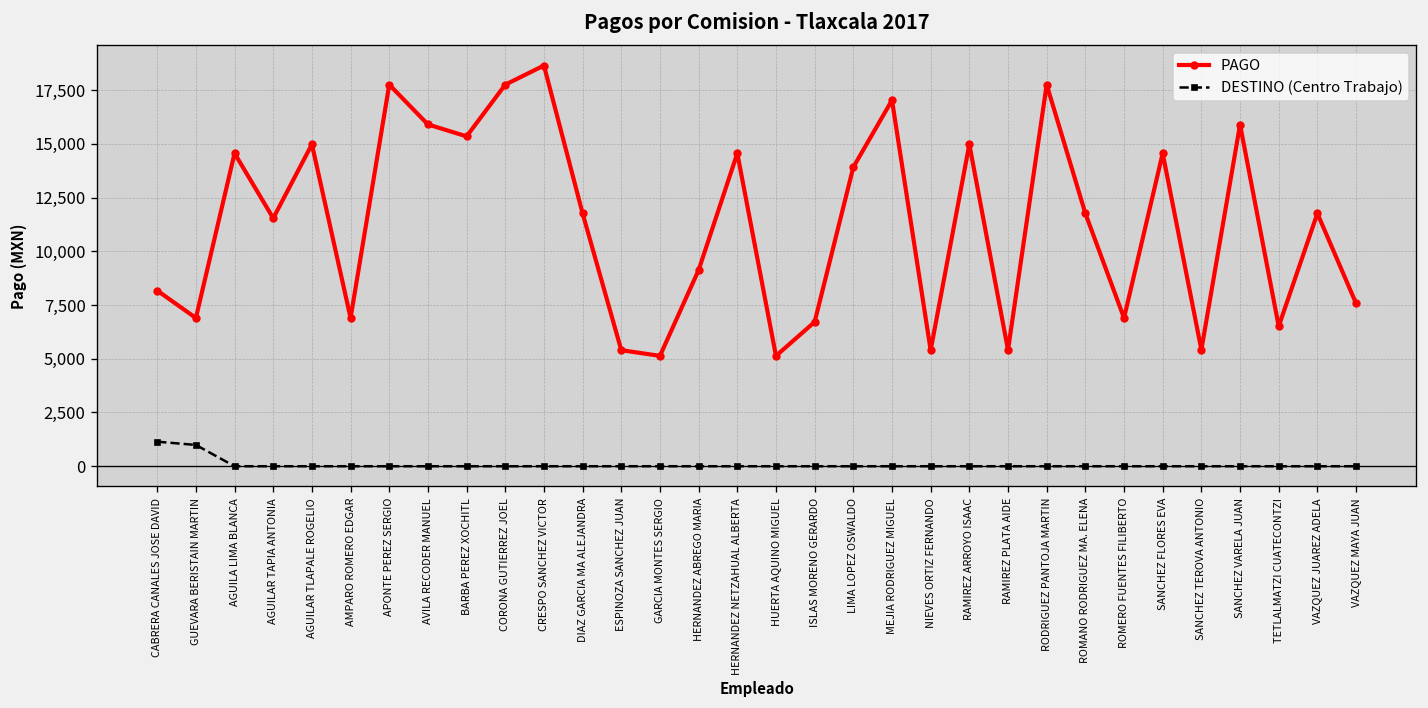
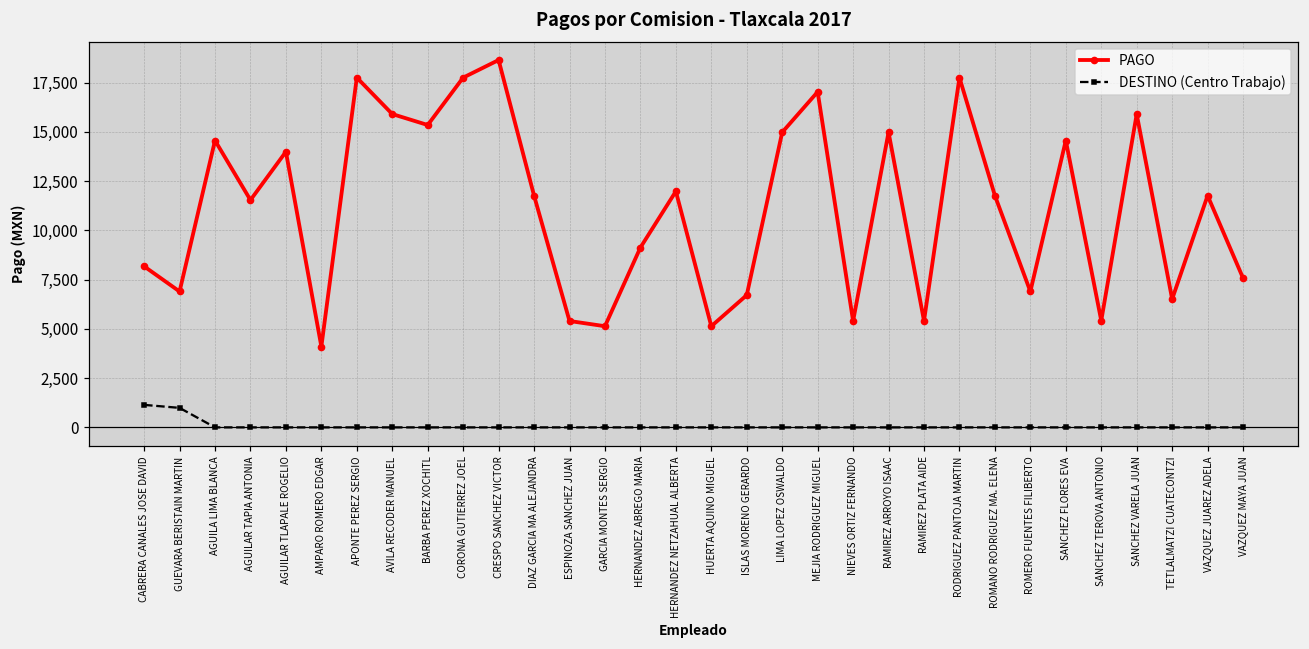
  {
    "PAGO": {
      "CABRERA CANALES JOSE DAVID": "8,200",
      "GUEVARA BERISTAIN MARTIN": "6,900",
      "AGUILA LIMA BLANCA": "14,600",
      "AGUILAR TAPIA ANTONIA": "11,500",
-     "AGUILAR TLAPALE ROGELIO": "15,000",
-     "AMPARO ROMERO EDGAR": "6,900",
+     "AGUILAR TLAPALE ROGELIO": "14,000",
+     "AMPARO ROMERO EDGAR": "4,100",
      "APONTE PEREZ SERGIO": "17,800",
      "AVILA RECODER MANUEL": "15,900",
      "BARBA PEREZ XOCHITL": "15,300",
      "CORONA GUTIERREZ JOEL": "17,800",
      "CRESPO SANCHEZ VICTOR": "18,600",
      "DIAZ GARCIA MA ALEJANDRA": "11,800",
      "ESPINOZA SANCHEZ JUAN": "5,400",
      "GARCIA MONTES SERGIO": "5,100",
      "HERNANDEZ ABREGO MARIA": "9,100",
-     "HERNANDEZ NETZAHUAL ALBERTA": "14,600",
+     "HERNANDEZ NETZAHUAL ALBERTA": "12,000",
      "HUERTA AQUINO MIGUEL": "5,100",
      "ISLAS MORENO GERARDO": "6,700",
-     "LIMA LOPEZ OSWALDO": "13,900",
+     "LIMA LOPEZ OSWALDO": "15,000",
      "MEJIA RODRIGUEZ MIGUEL": "17,000",
      "NIEVES ORTIZ FERNANDO": "5,400",
      "RAMIREZ ARROYO ISAAC": "15,000",
      "RAMIREZ PLATA AIDE": "5,400",
      "RODRIGUEZ PANTOJA MARTIN": "17,800",
      "ROMANO RODRIGUEZ MA. ELENA": "11,800",
      "ROMERO FUENTES FILIBERTO": "6,900",
      "SANCHEZ FLORES EVA": "14,600",
      "SANCHEZ TEROVA ANTONIO": "5,400",
      "SANCHEZ VARELA JUAN": "15,900",
      "TETLALMATZI CUATECONTZI": "6,500",
      "VAZQUEZ JUAREZ ADELA": "11,800",
      "VAZQUEZ MAYA JUAN": "7,600"
    },
    "DESTINO (Centro Trabajo)": {
      "CABRERA CANALES JOSE DAVID": "1,100",
      "GUEVARA BERISTAIN MARTIN": "1,000",
      "AGUILA LIMA BLANCA": "0",
      "AGUILAR TAPIA ANTONIA": "0",
      "AGUILAR TLAPALE ROGELIO": "0",
      "AMPARO ROMERO EDGAR": "0",
      "APONTE PEREZ SERGIO": "0",
      "AVILA RECODER MANUEL": "0",
      "BARBA PEREZ XOCHITL": "0",
      "CORONA GUTIERREZ JOEL": "0",
      "CRESPO SANCHEZ VICTOR": "0",
      "DIAZ GARCIA MA ALEJANDRA": "0",
      "ESPINOZA SANCHEZ JUAN": "0",
      "GARCIA MONTES SERGIO": "0",
      "HERNANDEZ ABREGO MARIA": "0",
      "HERNANDEZ NETZAHUAL ALBERTA": "0",
      "HUERTA AQUINO MIGUEL": "0",
      "ISLAS MORENO GERARDO": "0",
      "LIMA LOPEZ OSWALDO": "0",
      "MEJIA RODRIGUEZ MIGUEL": "0",
      "NIEVES ORTIZ FERNANDO": "0",
      "RAMIREZ ARROYO ISAAC": "0",
      "RAMIREZ PLATA AIDE": "0",
      "RODRIGUEZ PANTOJA MARTIN": "0",
      "ROMANO RODRIGUEZ MA. ELENA": "0",
      "ROMERO FUENTES FILIBERTO": "0",
      "SANCHEZ FLORES EVA": "0",
      "SANCHEZ TEROVA ANTONIO": "0",
      "SANCHEZ VARELA JUAN": "0",
      "TETLALMATZI CUATECONTZI": "0",
      "VAZQUEZ JUAREZ ADELA": "0",
      "VAZQUEZ MAYA JUAN": "0"
    }
  }
